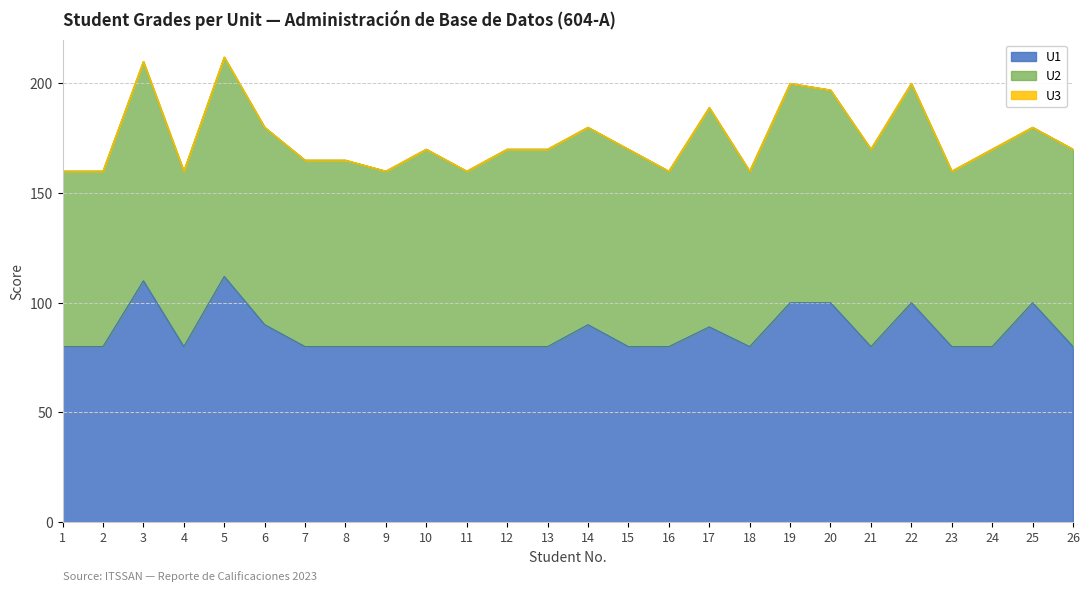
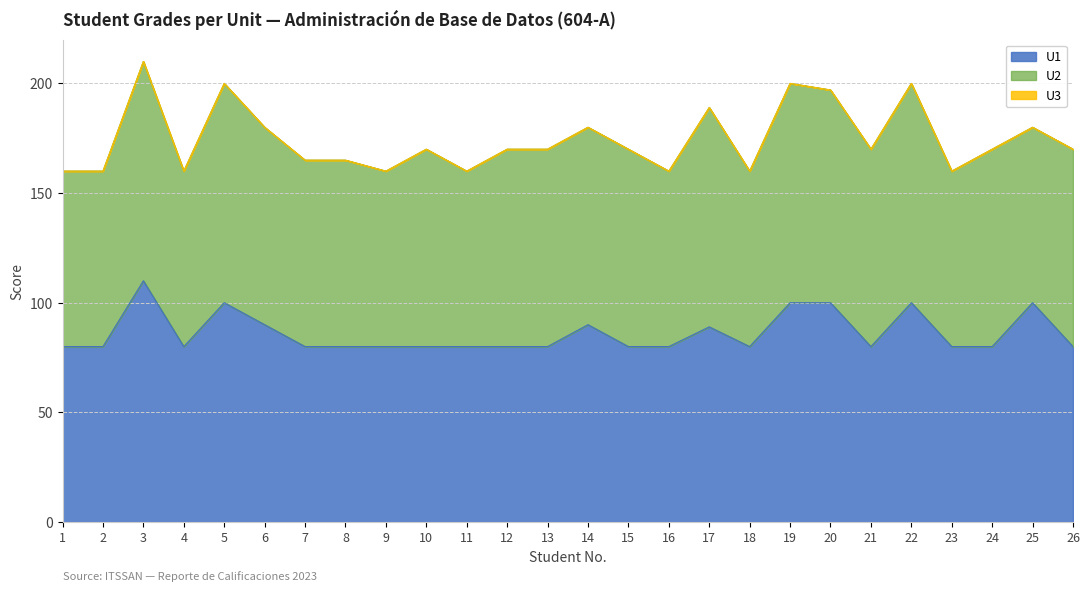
  {
    "U1": {
      "1": 80,
      "2": 80,
      "3": 110,
      "4": 80,
-     "5": 112,
+     "5": 100,
      "6": 90,
      "7": 80,
      "8": 80,
      "9": 80,
      "10": 80,
      "11": 80,
      "12": 80,
      "13": 80,
      "14": 90,
      "15": 80,
      "16": 80,
      "17": 89,
      "18": 80,
      "19": 100,
      "20": 100,
      "21": 80,
      "22": 100,
      "23": 80,
      "24": 80,
      "25": 100,
      "26": 80
    }
  }
